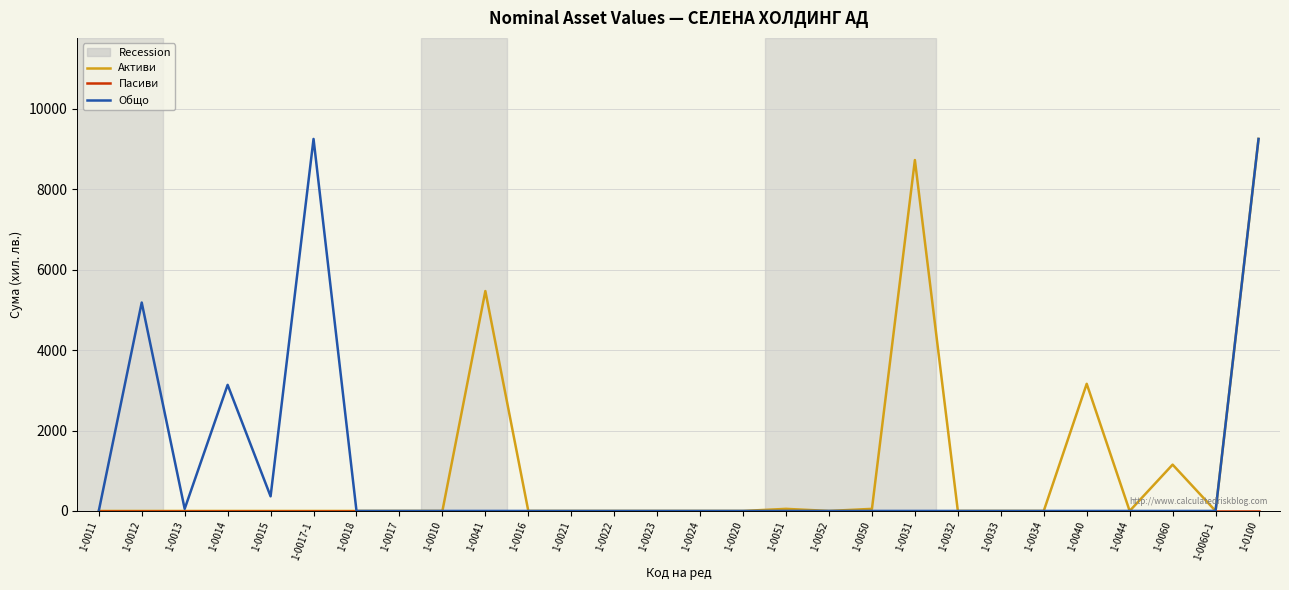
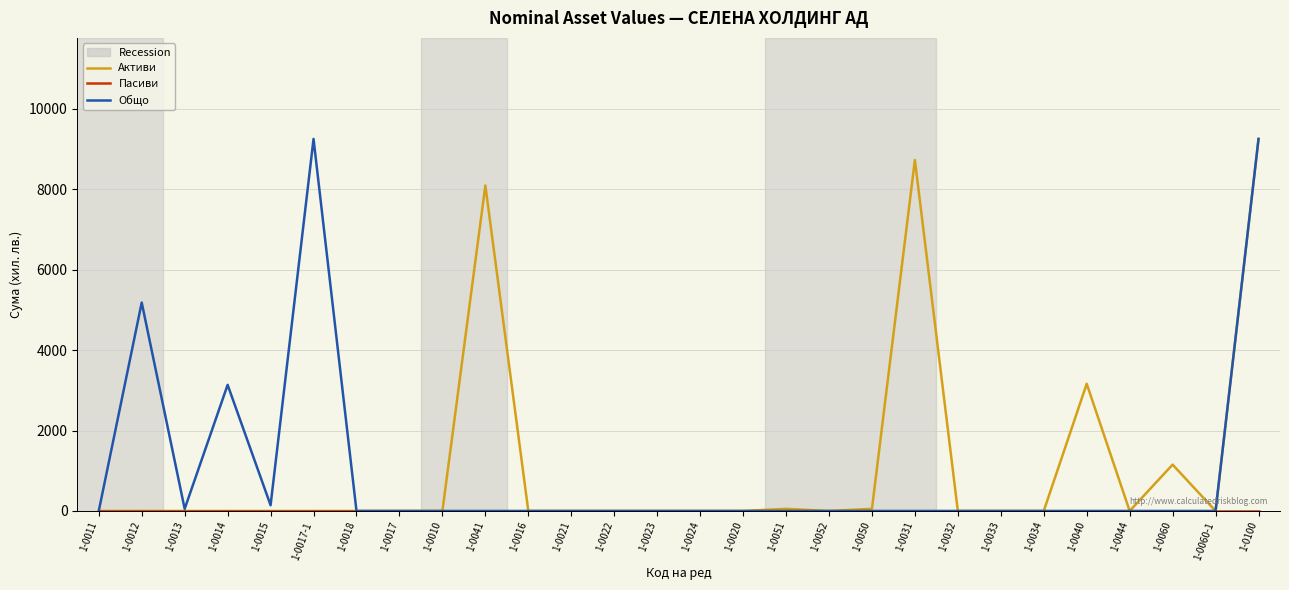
  {
    "Активи": {
-     "1-0041": 5500,
+     "1-0041": 8100,
      "1-0031": 8700,
      "1-0040": 3200,
      "1-0060": 1200
    },
    "Пасиви": {
      "1-0100": 0
    },
    "Общо": {
      "1-0012": 5200,
      "1-0014": 3100,
-     "1-0015": 400,
+     "1-0015": 100,
      "1-0017-1": 9300
    }
  }
